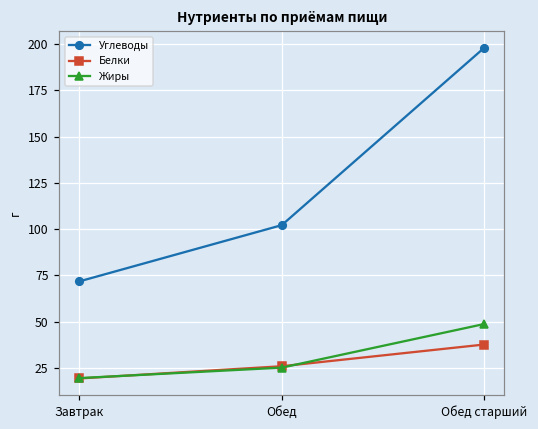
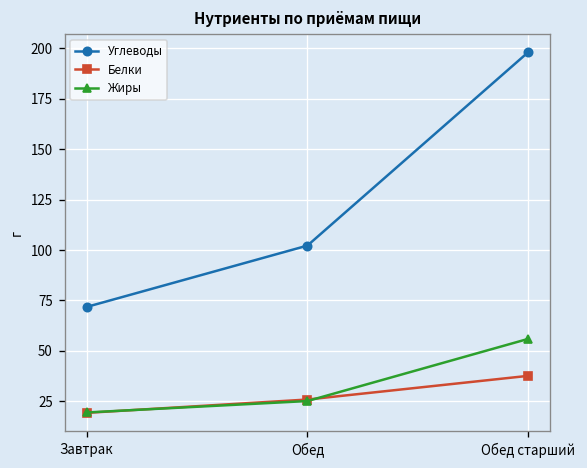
  {
    "Углеводы": {
      "Завтрак": 72,
      "Обед": 102,
      "Обед старший": 198
    },
    "Белки": {
      "Обед старший": 38
    },
    "Жиры": {
-     "Обед старший": 49
+     "Обед старший": 56
    }
  }
